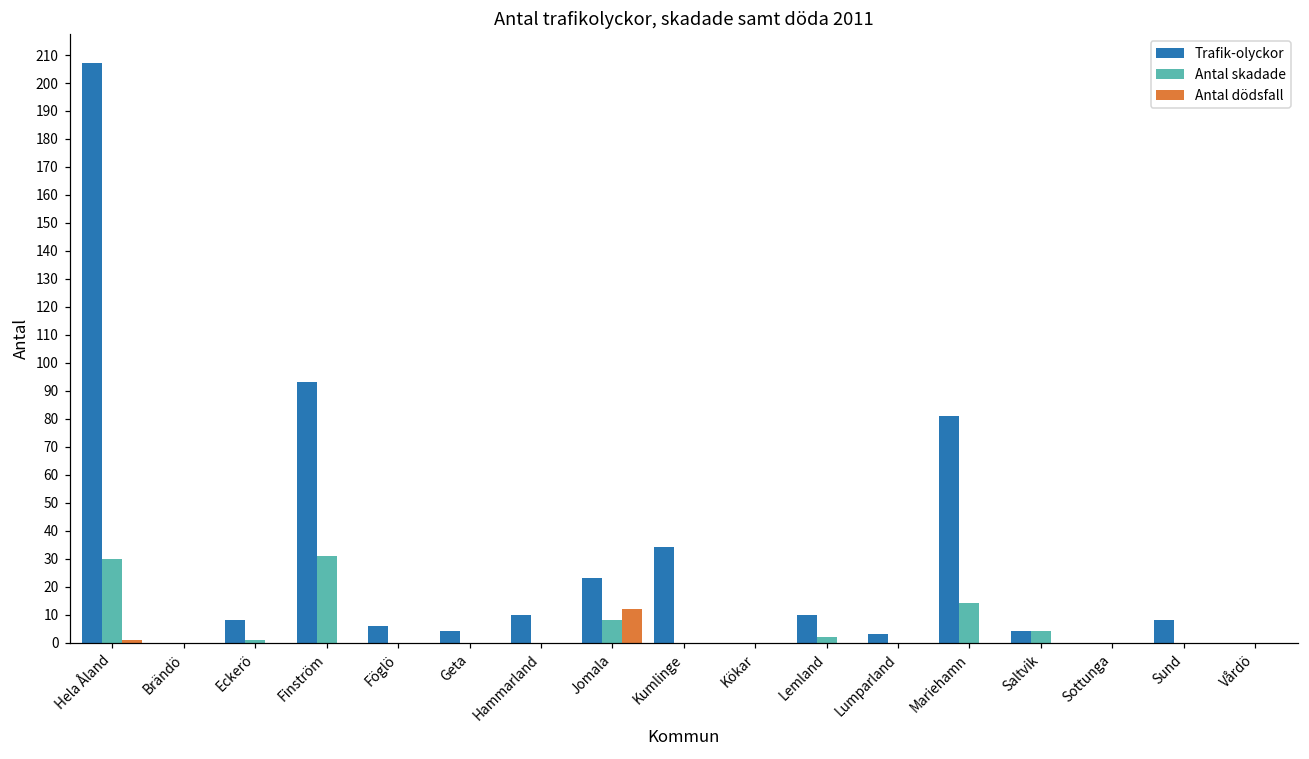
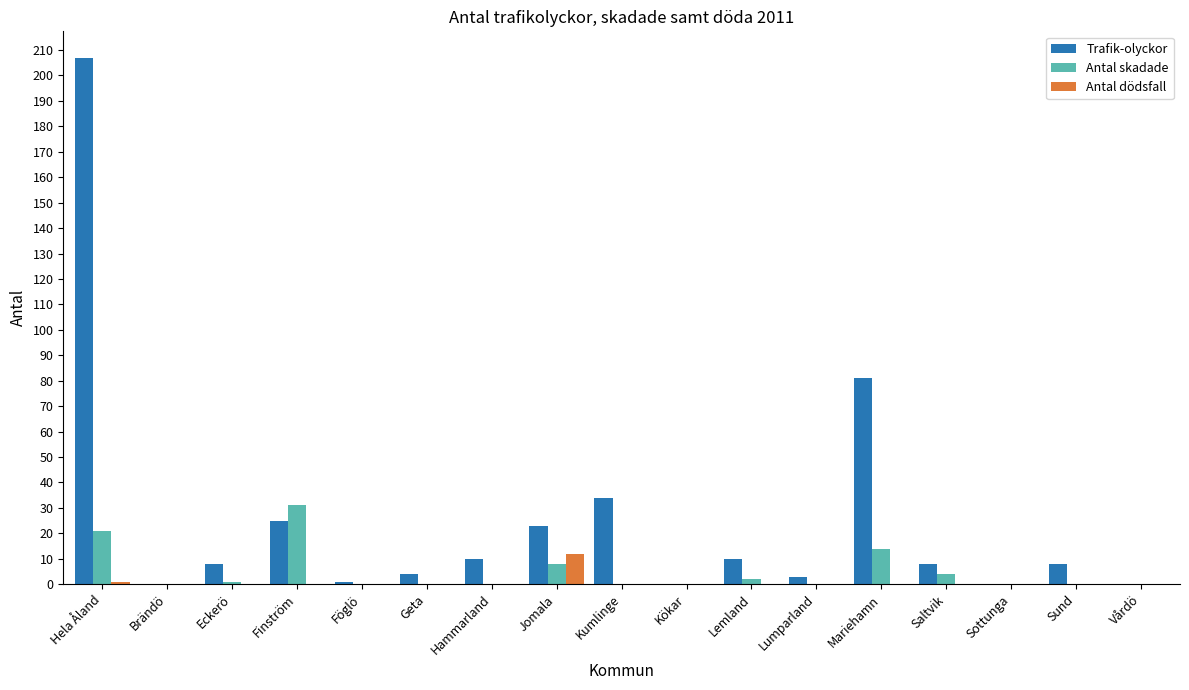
  {
    "Trafik-olyckor": {
      "Hela Åland": 207,
      "Brändö": 0,
      "Eckerö": 8,
-     "Finström": 93,
-     "Föglö": 6,
+     "Finström": 25,
+     "Föglö": 1,
      "Geta": 4,
      "Hammarland": 10,
      "Jomala": 23,
      "Kumlinge": 34,
      "Kökar": 0,
      "Lemland": 10,
      "Lumparland": 3,
      "Mariehamn": 81,
-     "Saltvik": 4,
+     "Saltvik": 8,
      "Sottunga": 0,
      "Sund": 8,
      "Vårdö": 0
    },
    "Antal skadade": {
-     "Hela Åland": 30,
+     "Hela Åland": 21,
      "Brändö": 0,
      "Eckerö": 1,
      "Finström": 31,
      "Föglö": 0,
      "Geta": 0,
      "Hammarland": 0,
      "Jomala": 8,
      "Kumlinge": 0,
      "Kökar": 0,
      "Lemland": 2,
      "Lumparland": 0,
      "Mariehamn": 14,
      "Saltvik": 4,
      "Sottunga": 0,
      "Sund": 0,
      "Vårdö": 0
    },
    "Antal dödsfall": {
      "Hela Åland": 1,
      "Brändö": 0,
      "Eckerö": 0,
      "Finström": 0,
      "Föglö": 0,
      "Geta": 0,
      "Hammarland": 0,
      "Jomala": 12,
      "Kumlinge": 0,
      "Kökar": 0,
      "Lemland": 0,
      "Lumparland": 0,
      "Mariehamn": 0,
      "Saltvik": 0,
      "Sottunga": 0,
      "Sund": 0,
      "Vårdö": 0
    }
  }
